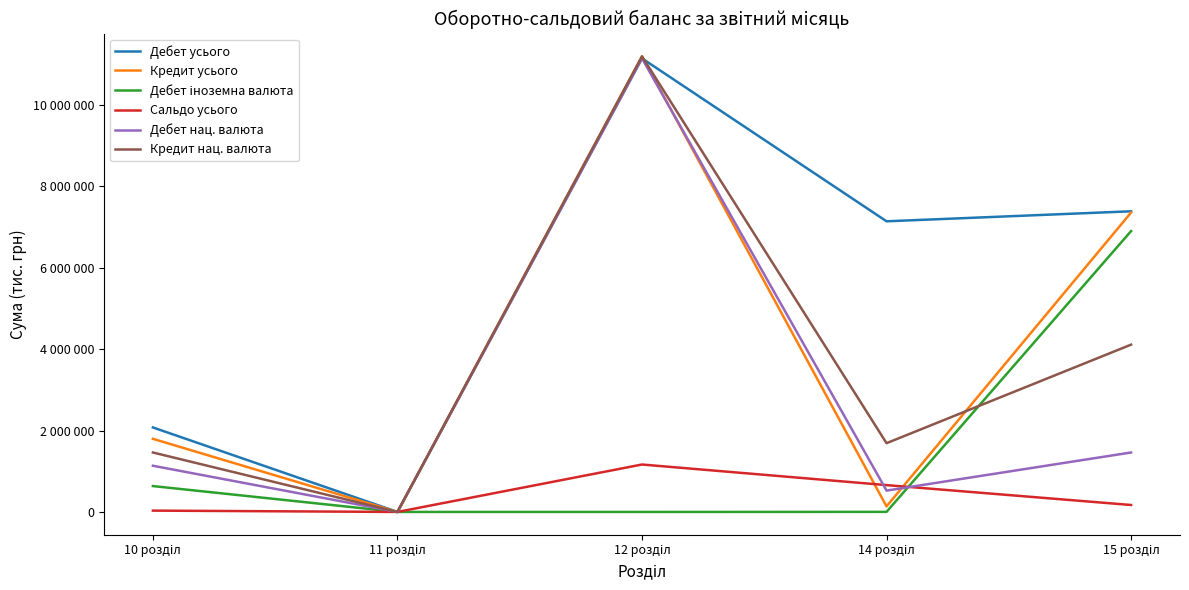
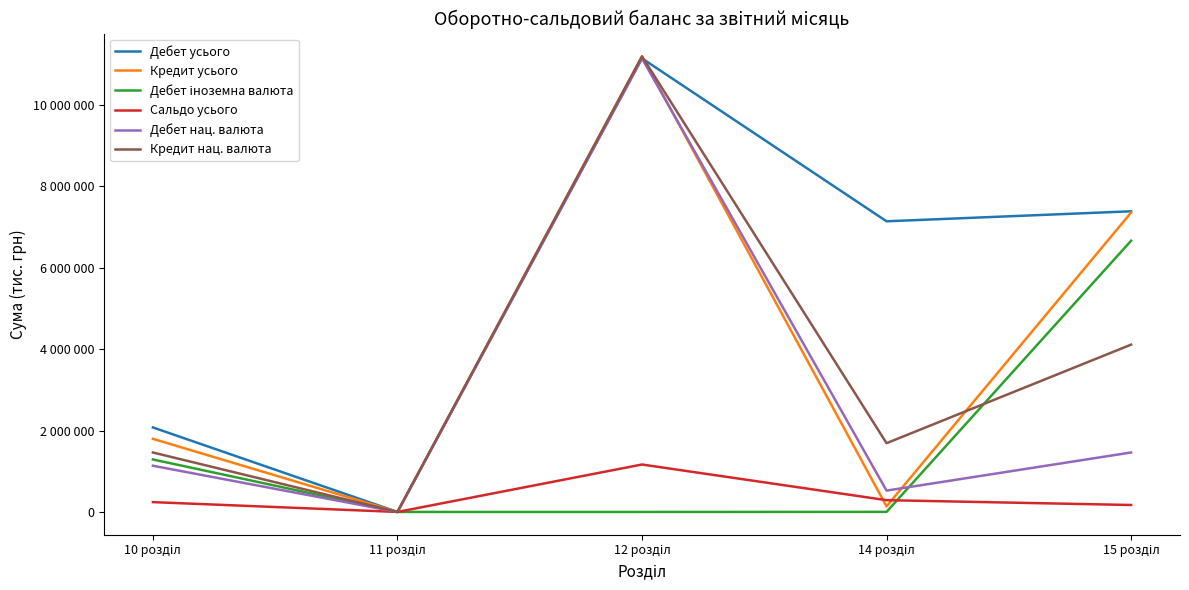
  {
    "Дебет усього": {
      "10 розділ": 2100000,
      "14 розділ": 7100000
    },
    "Кредит усього": {
      "10 розділ": 1800000,
      "14 розділ": 100000
    },
    "Дебет іноземна валюта": {
-     "10 розділ": 600000,
+     "10 розділ": 1300000,
      "12 розділ": 0,
      "14 розділ": 0,
-     "15 розділ": 6900000
+     "15 розділ": 6700000
    },
    "Сальдо усього": {
-     "10 розділ": 0,
+     "10 розділ": 200000,
      "12 розділ": 1200000,
-     "14 розділ": 700000,
+     "14 розділ": 300000,
      "15 розділ": 200000
    },
    "Дебет нац. валюта": {
      "10 розділ": 1100000,
      "14 розділ": 500000,
      "15 розділ": 1500000
    },
    "Кредит нац. валюта": {
      "10 розділ": 1500000,
      "14 розділ": 1700000,
      "15 розділ": 4100000
    }
  }
